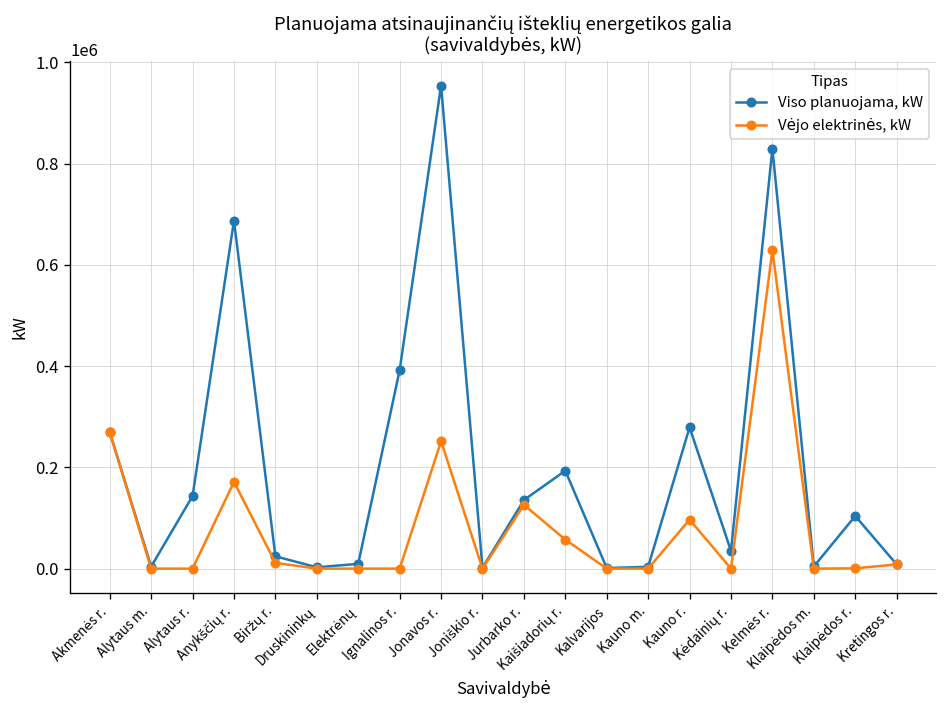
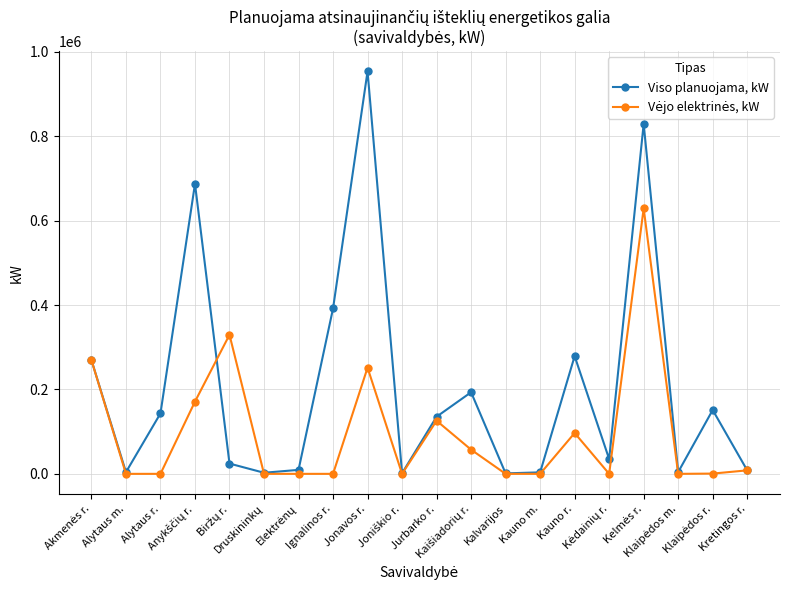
  {
    "Viso planuojama, kW": {
      "Alytaus r.": 140000,
      "Anykščių r.": 690000,
      "Biržų r.": 20000,
      "Elektrėnų": 10000,
      "Ignalinos r.": 390000,
      "Jonavos r.": 950000,
      "Jurbarko r.": 140000,
      "Kaišiadorių r.": 190000,
      "Kauno r.": 280000,
      "Kėdainių r.": 40000,
      "Kelmės r.": 830000,
-     "Klaipėdos r.": 100000
+     "Klaipėdos r.": 150000
    },
    "Vėjo elektrinės, kW": {
      "Alytaus r.": 0,
      "Anykščių r.": 170000,
-     "Biržų r.": 10000,
+     "Biržų r.": 330000,
      "Elektrėnų": 0,
      "Ignalinos r.": 0,
      "Jonavos r.": 250000,
      "Jurbarko r.": 130000,
      "Kaišiadorių r.": 60000,
      "Kauno r.": 100000,
      "Kėdainių r.": 0,
      "Kelmės r.": 630000,
      "Klaipėdos r.": 0
    }
  }
